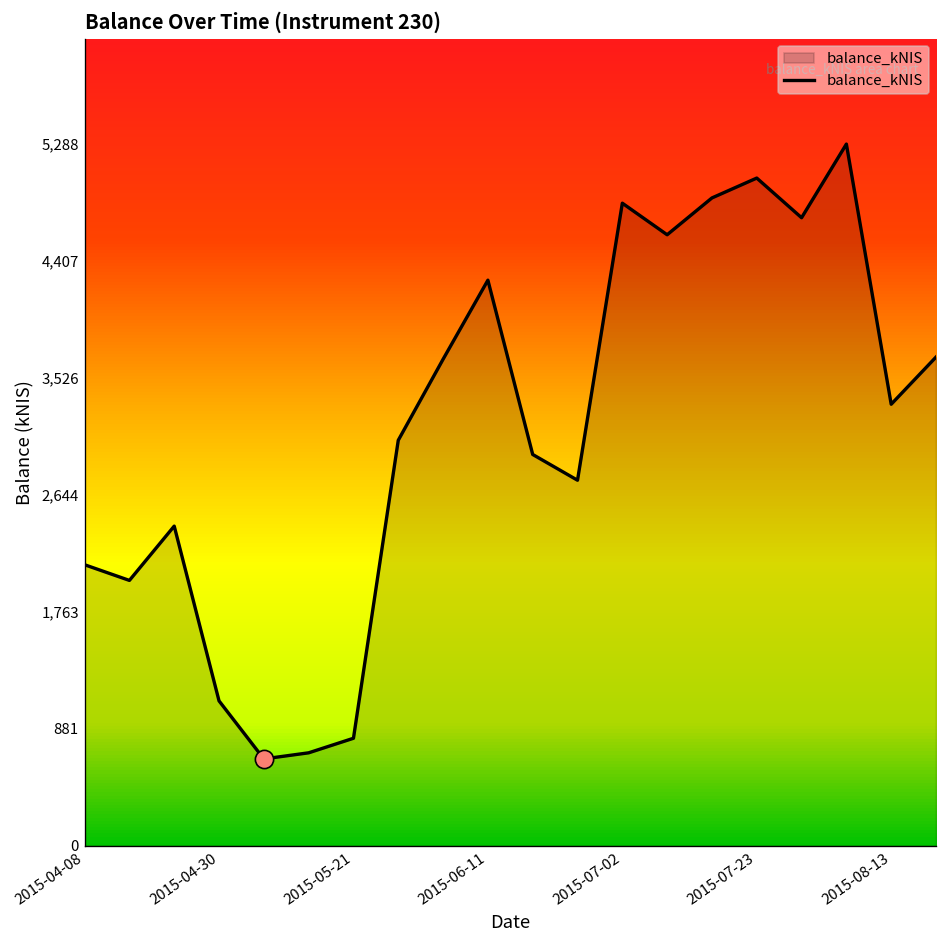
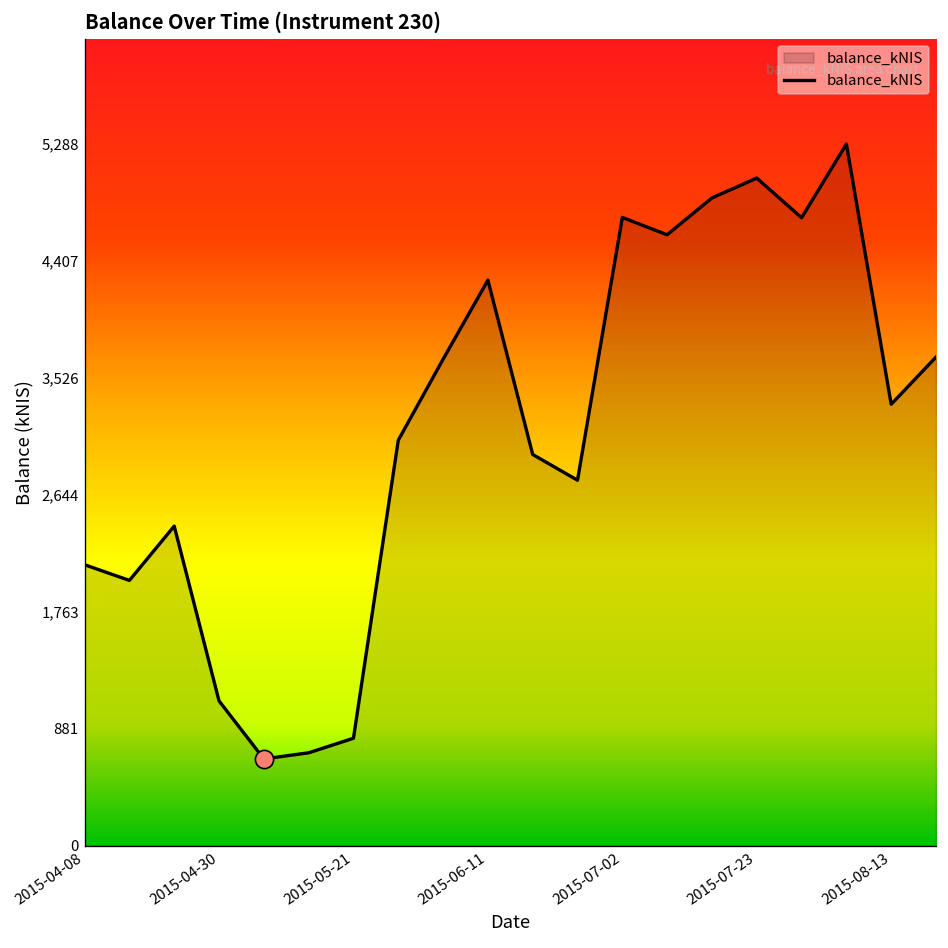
  {
    "balance_kNIS": {
      "2015-04-08": "2,120",
      "2015-04-30": "1,090",
      "2015-05-21": "810",
      "2015-06-11": "4,260",
-     "2015-07-02": "4,840",
+     "2015-07-02": "4,740",
      "2015-07-23": "5,030",
      "2015-08-13": "3,330"
    }
  }
